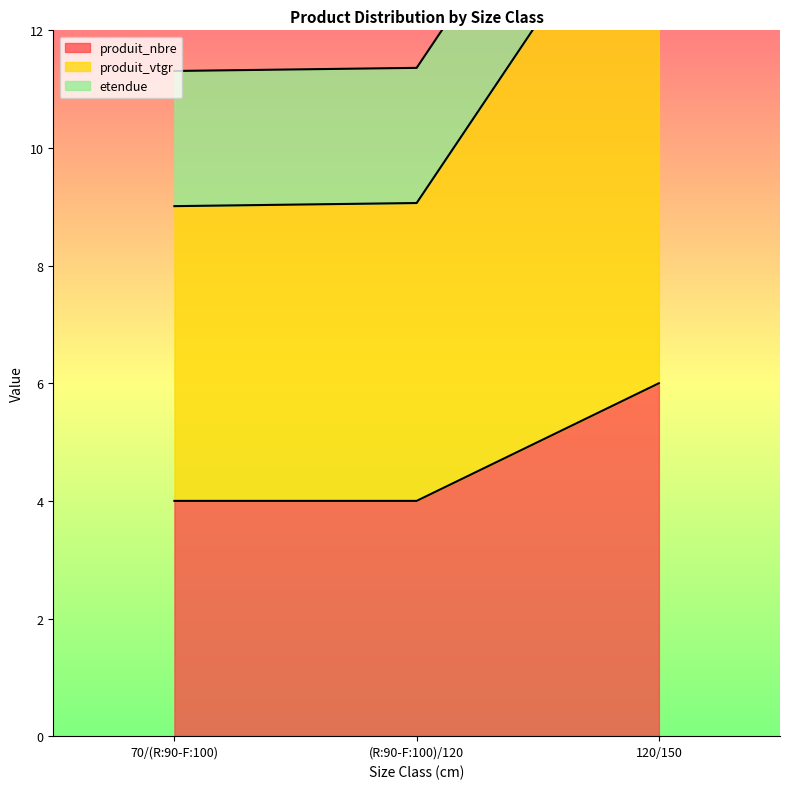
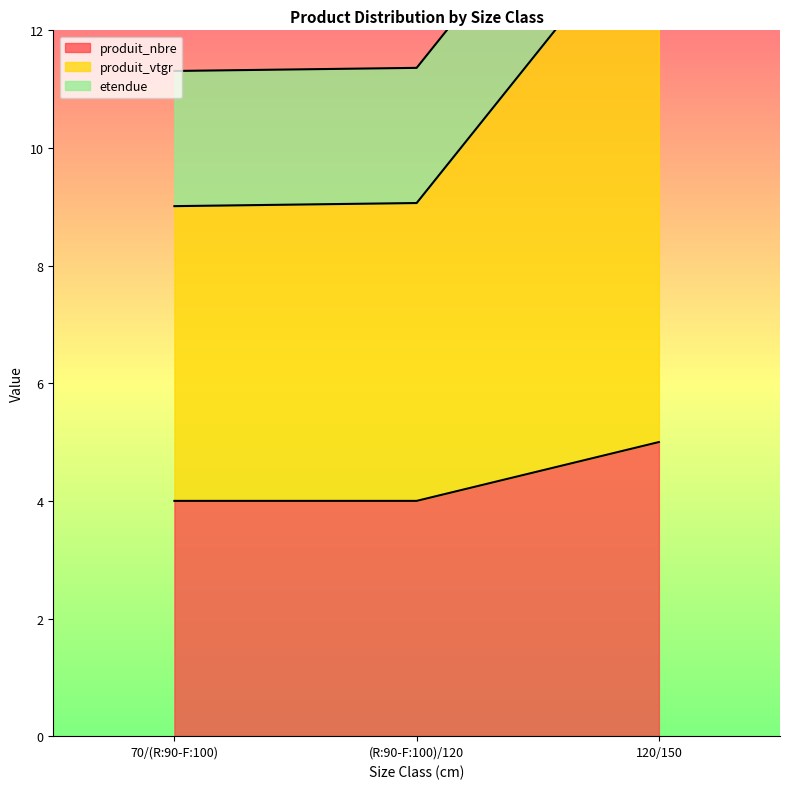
  {
    "produit_nbre": {
      "70/(R:90-F:100)": 4,
      "(R:90-F:100)/120": 4,
-     "120/150": 6
+     "120/150": 5
    },
    "produit_vtgr": {
      "70/(R:90-F:100)": 5,
      "(R:90-F:100)/120": 5.1
    },
    "etendue": {
      "(R:90-F:100)/120": 2.3
    }
  }
